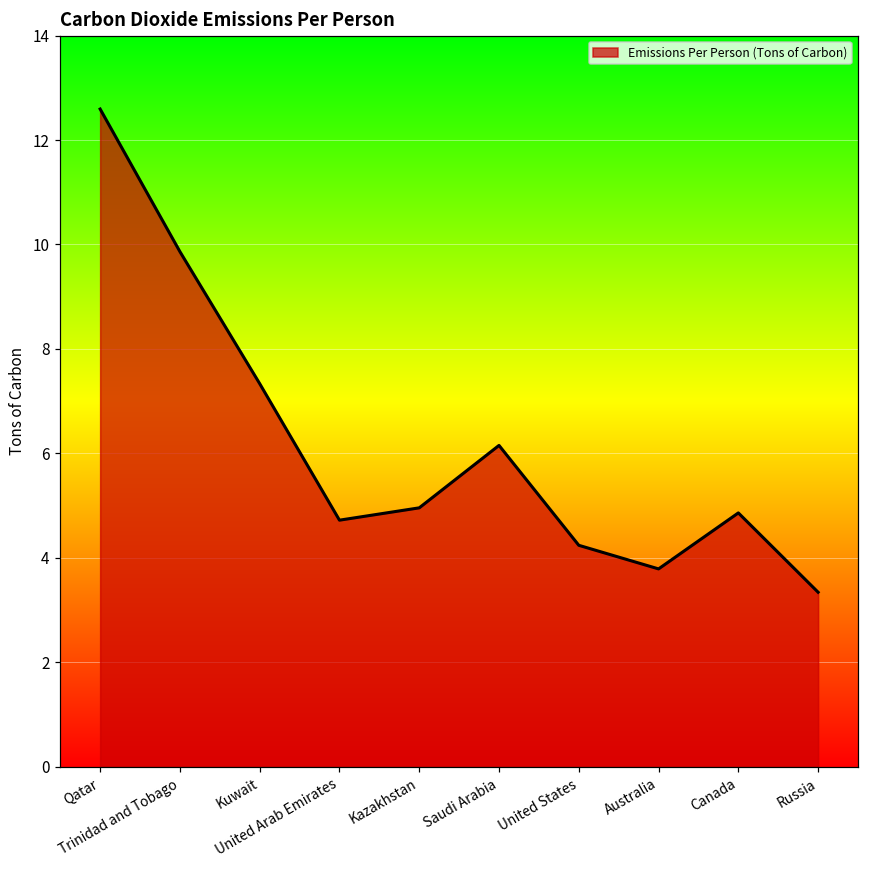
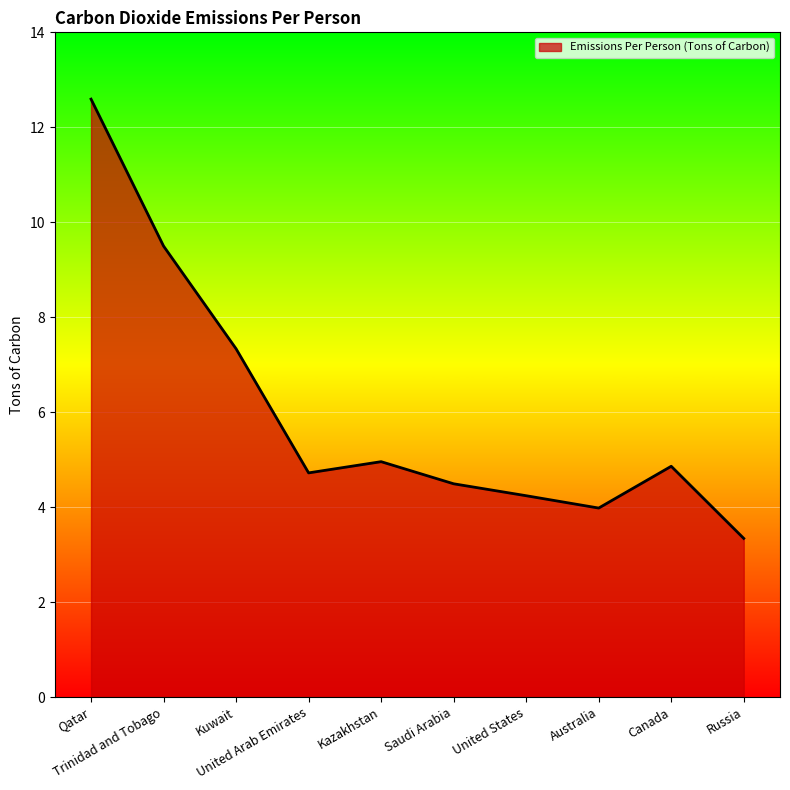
  {
    "Qatar": 12.6,
-   "Trinidad and Tobago": 9.9,
+   "Trinidad and Tobago": 9.5,
    "Kuwait": 7.3,
    "United Arab Emirates": 4.7,
    "Kazakhstan": 5.0,
-   "Saudi Arabia": 6.2,
+   "Saudi Arabia": 4.5,
    "United States": 4.2,
-   "Australia": 3.8,
+   "Australia": 4.0,
    "Canada": 4.9,
    "Russia": 3.3
  }
